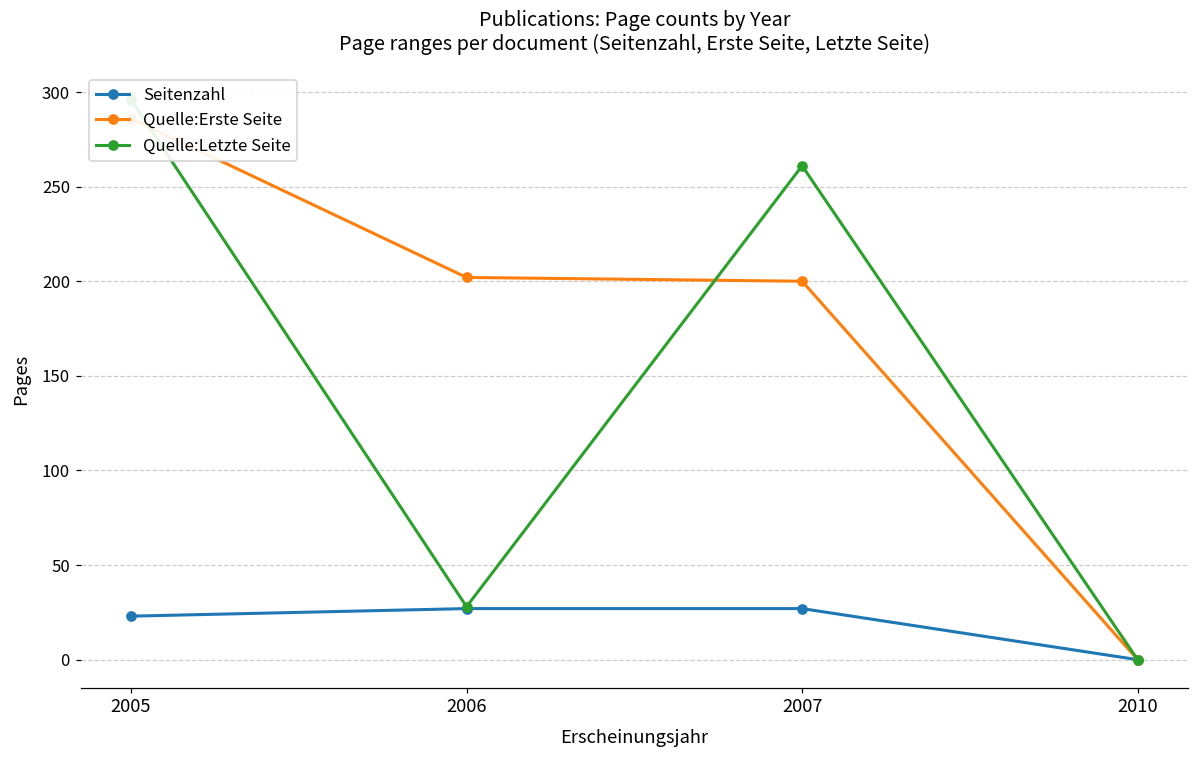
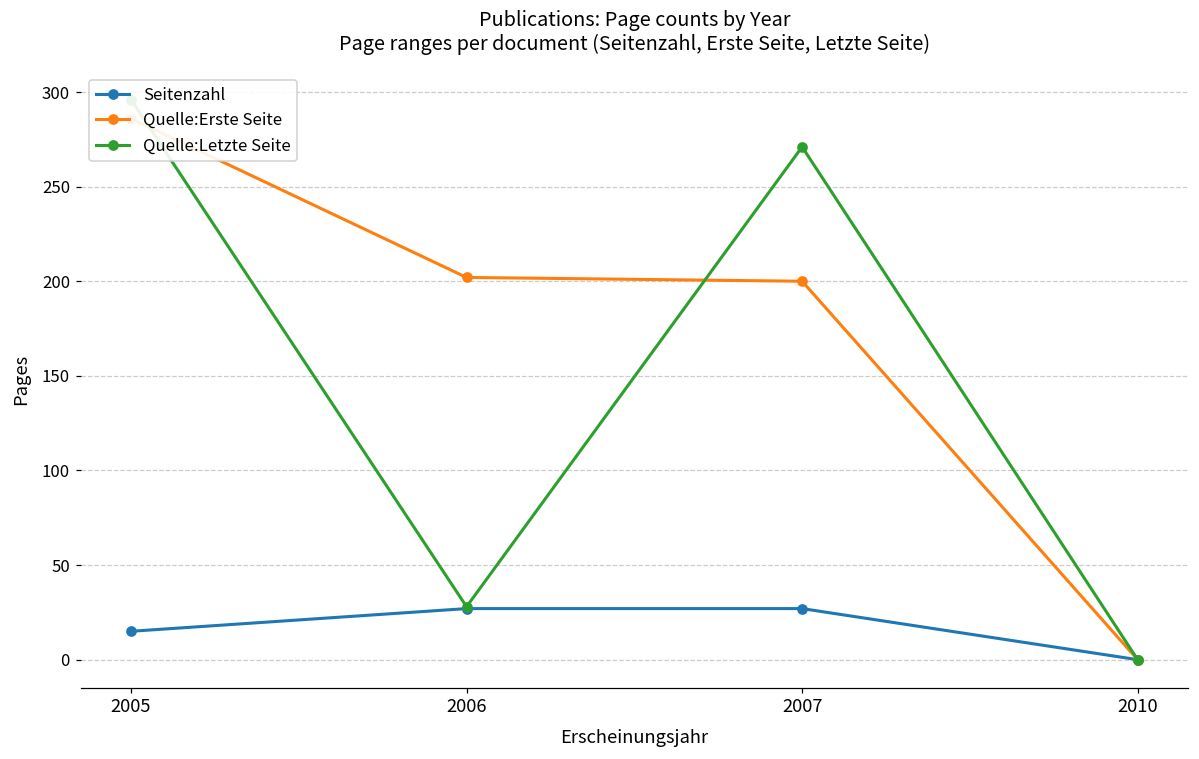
  {
    "Seitenzahl": {
-     "2005": 23,
+     "2005": 15,
      "2007": 27
    },
    "Quelle:Erste Seite": {
      "2006": 202,
      "2007": 200
    },
    "Quelle:Letzte Seite": {
-     "2007": 261
+     "2007": 271
    }
  }
